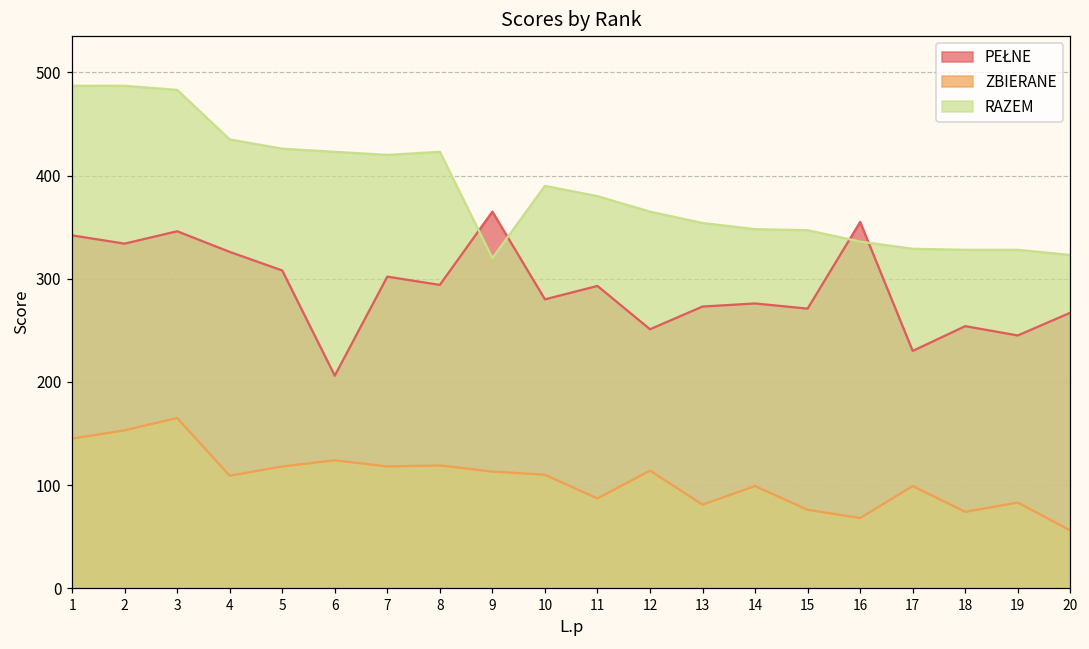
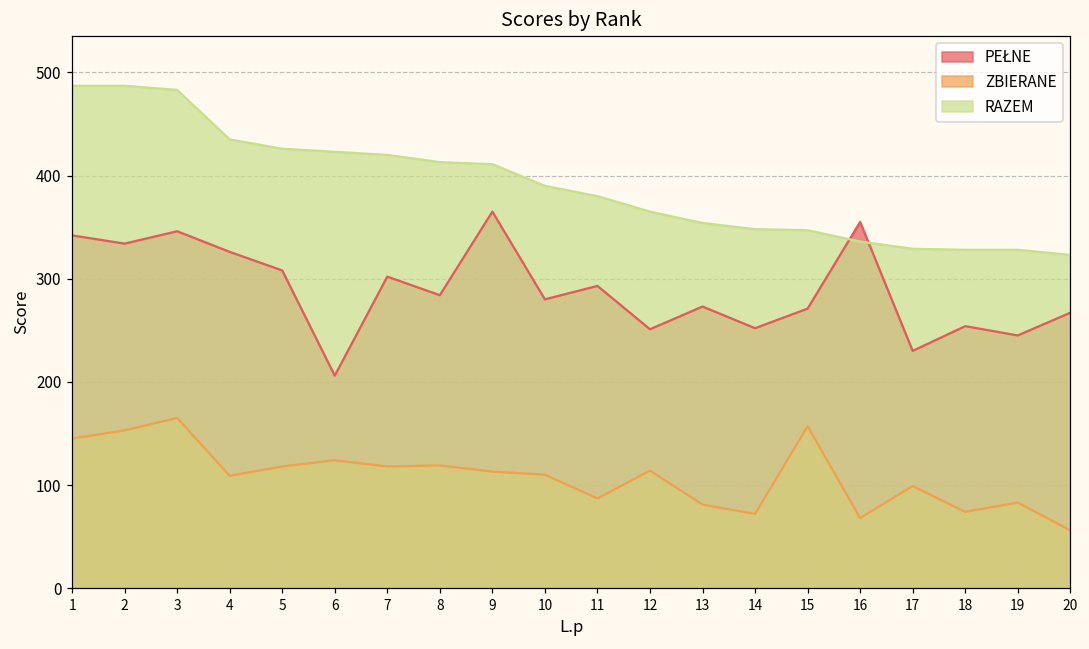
  {
    "PEŁNE": {
      "1": 340,
      "2": 330,
      "3": 350,
      "4": 330,
      "5": 310,
      "6": 210,
      "7": 300,
-     "8": 290,
+     "8": 280,
      "9": 370,
      "10": 280,
      "11": 290,
      "12": 250,
      "13": 270,
-     "14": 280,
+     "14": 250,
      "15": 270,
      "16": 360,
      "17": 230,
      "18": 250,
      "19": 250,
      "20": 270
    },
    "ZBIERANE": {
      "1": 150,
      "2": 150,
      "3": 170,
      "4": 110,
      "5": 120,
      "6": 120,
      "7": 120,
      "8": 120,
      "9": 110,
      "10": 110,
      "11": 90,
      "12": 110,
      "13": 80,
-     "14": 100,
-     "15": 80,
+     "14": 70,
+     "15": 160,
      "16": 70,
      "17": 100,
      "18": 70,
      "19": 80,
      "20": 60
    },
    "RAZEM": {
      "1": 490,
      "2": 490,
      "3": 480,
      "4": 440,
      "5": 430,
      "6": 420,
      "7": 420,
-     "8": 420,
-     "9": 320,
+     "8": 410,
+     "9": 410,
      "10": 390,
      "11": 380,
      "12": 370,
      "13": 350,
      "14": 350,
      "15": 350,
      "16": 340,
      "17": 330,
      "18": 330,
      "19": 330,
      "20": 320
    }
  }
